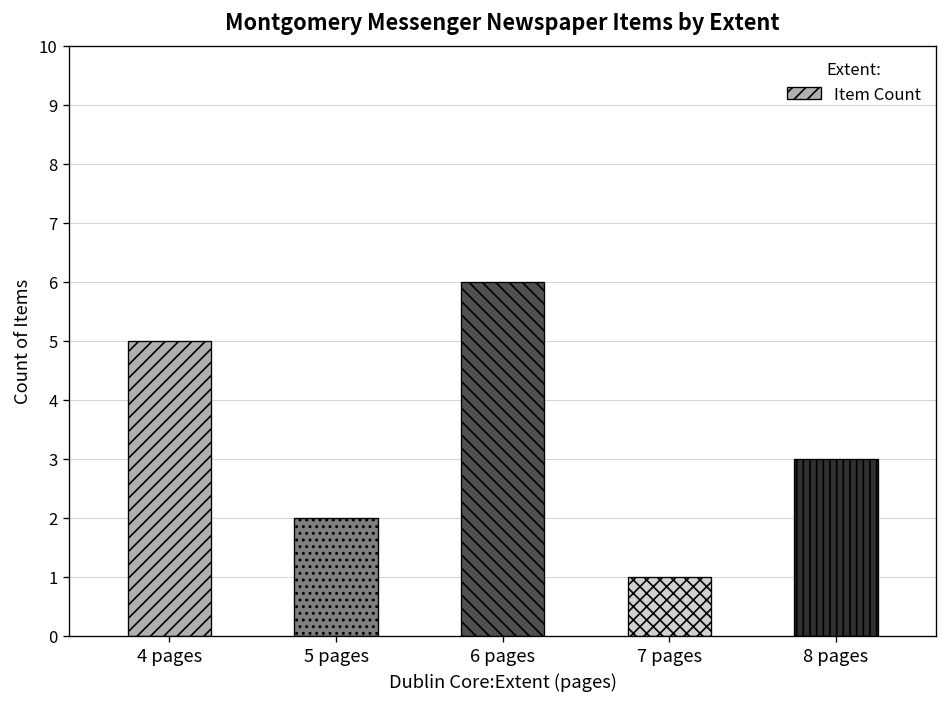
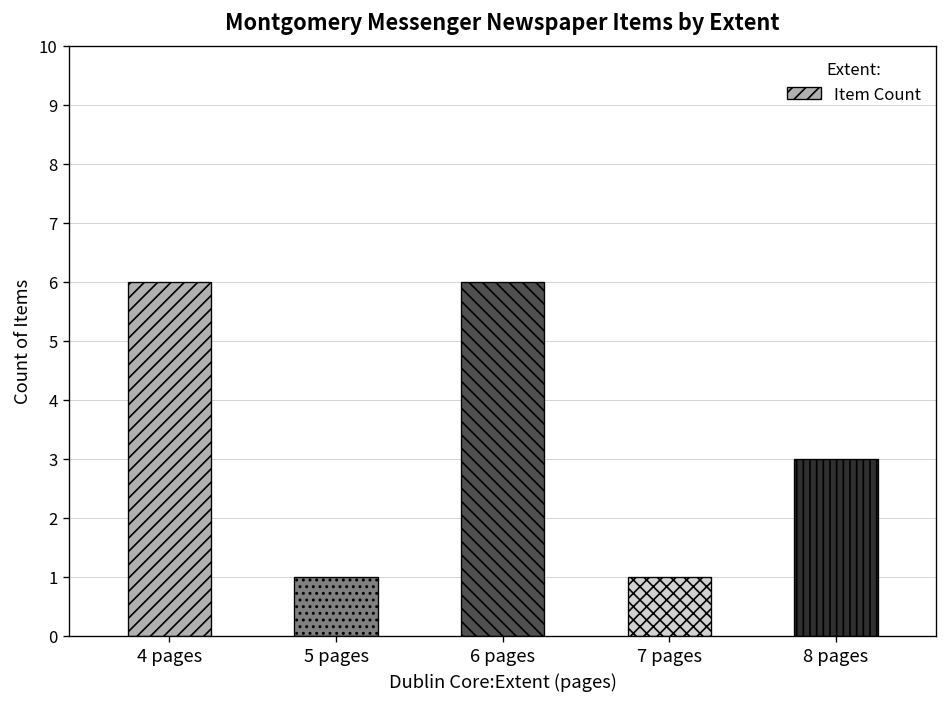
  {
-   "4 pages": 5,
-   "5 pages": 2,
+   "4 pages": 6,
+   "5 pages": 1,
    "6 pages": 6,
    "7 pages": 1,
    "8 pages": 3
  }
